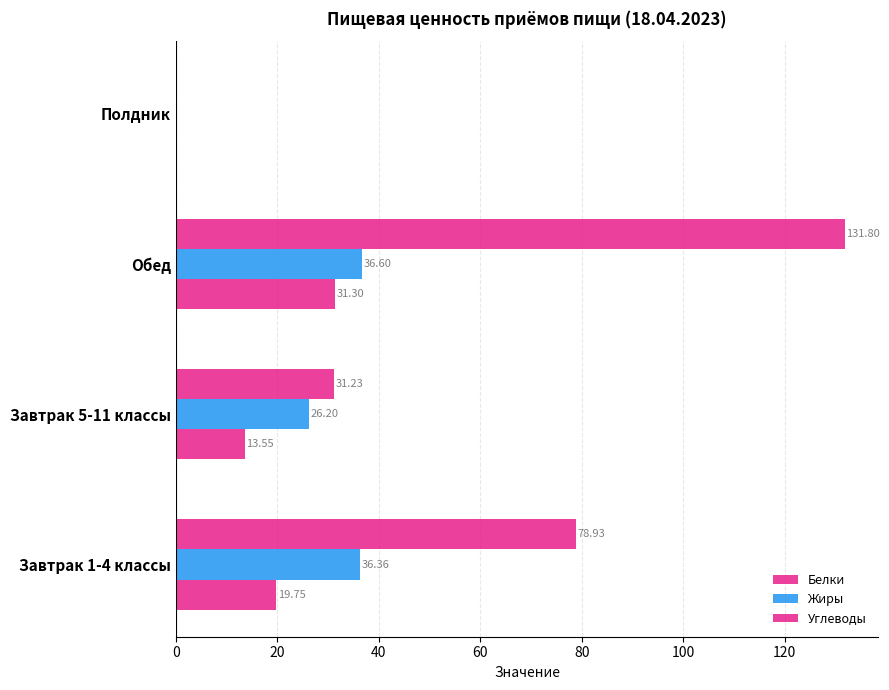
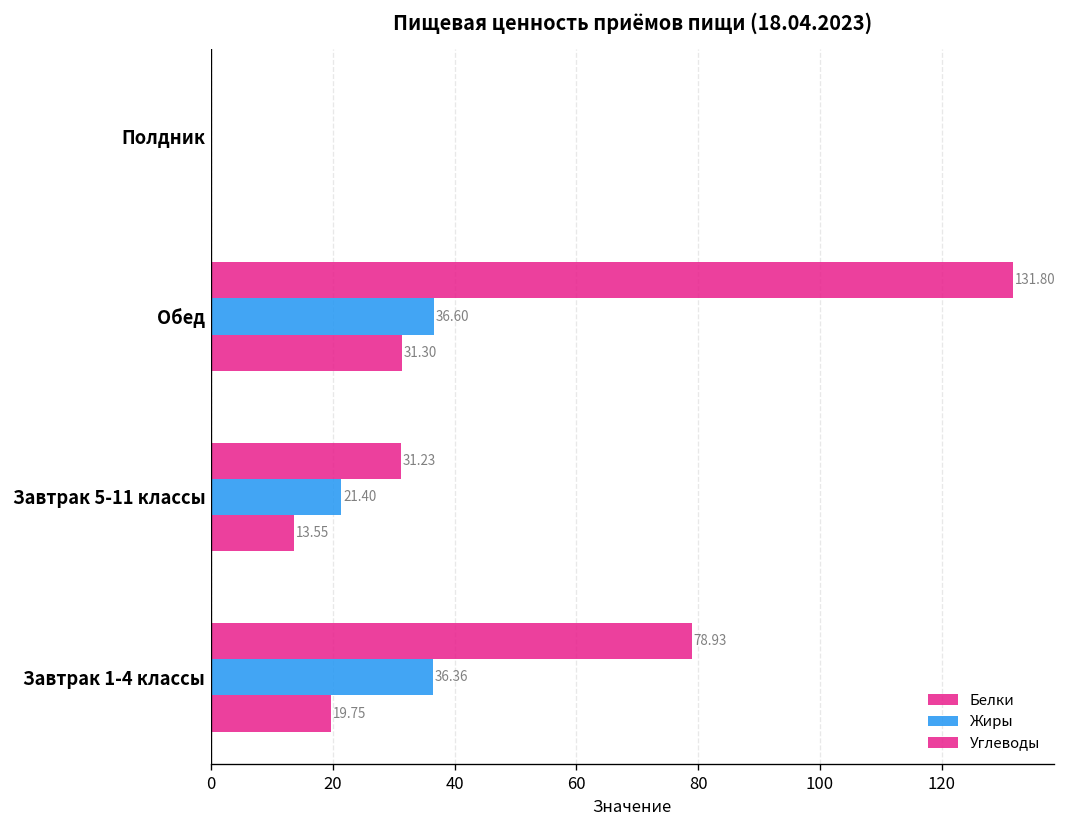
  {
    "Жиры": {
      "Обед": 36.60,
-     "Завтрак 5-11 классы": 26.20,
+     "Завтрак 5-11 классы": 21.40,
      "Завтрак 1-4 классы": 36.36
    }
  }
